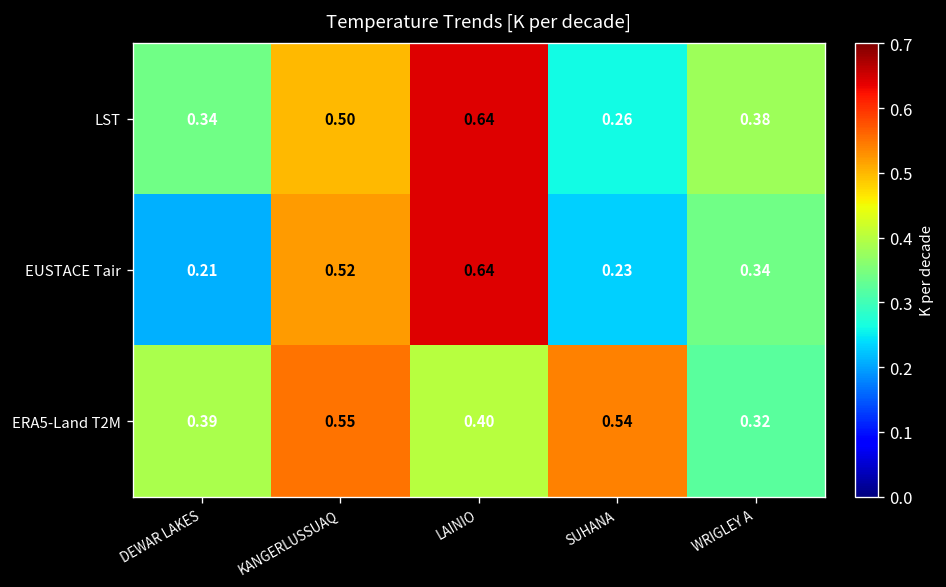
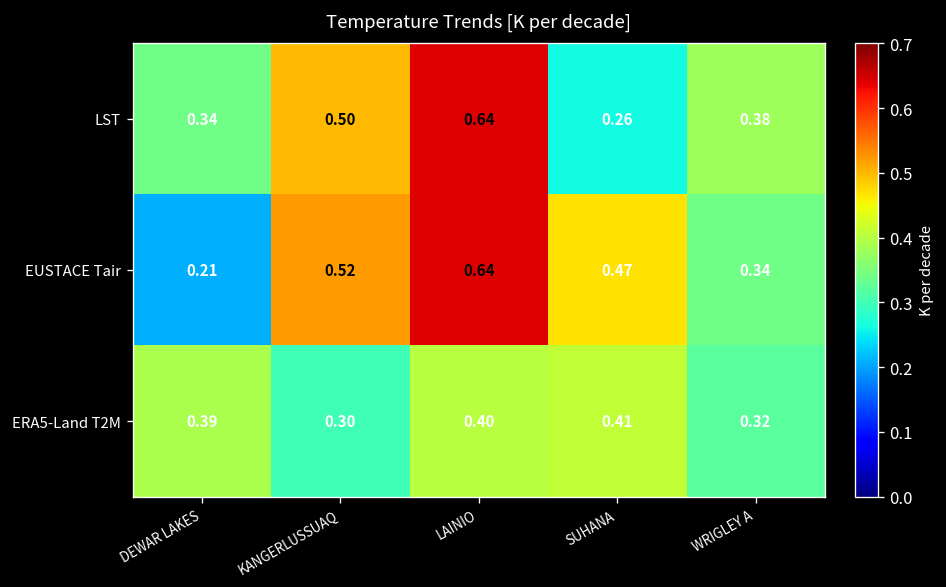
  {
    "LST": {
      "DEWAR LAKES": 0.34,
      "KANGERLUSSUAQ": 0.50,
      "LAINIO": 0.64,
      "SUHANA": 0.26,
      "WRIGLEY A": 0.38
    },
    "EUSTACE Tair": {
      "DEWAR LAKES": 0.21,
      "KANGERLUSSUAQ": 0.52,
      "LAINIO": 0.64,
-     "SUHANA": 0.23,
+     "SUHANA": 0.47,
      "WRIGLEY A": 0.34
    },
    "ERA5-Land T2M": {
      "DEWAR LAKES": 0.39,
-     "KANGERLUSSUAQ": 0.55,
+     "KANGERLUSSUAQ": 0.30,
      "LAINIO": 0.40,
-     "SUHANA": 0.54,
+     "SUHANA": 0.41,
      "WRIGLEY A": 0.32
    }
  }
